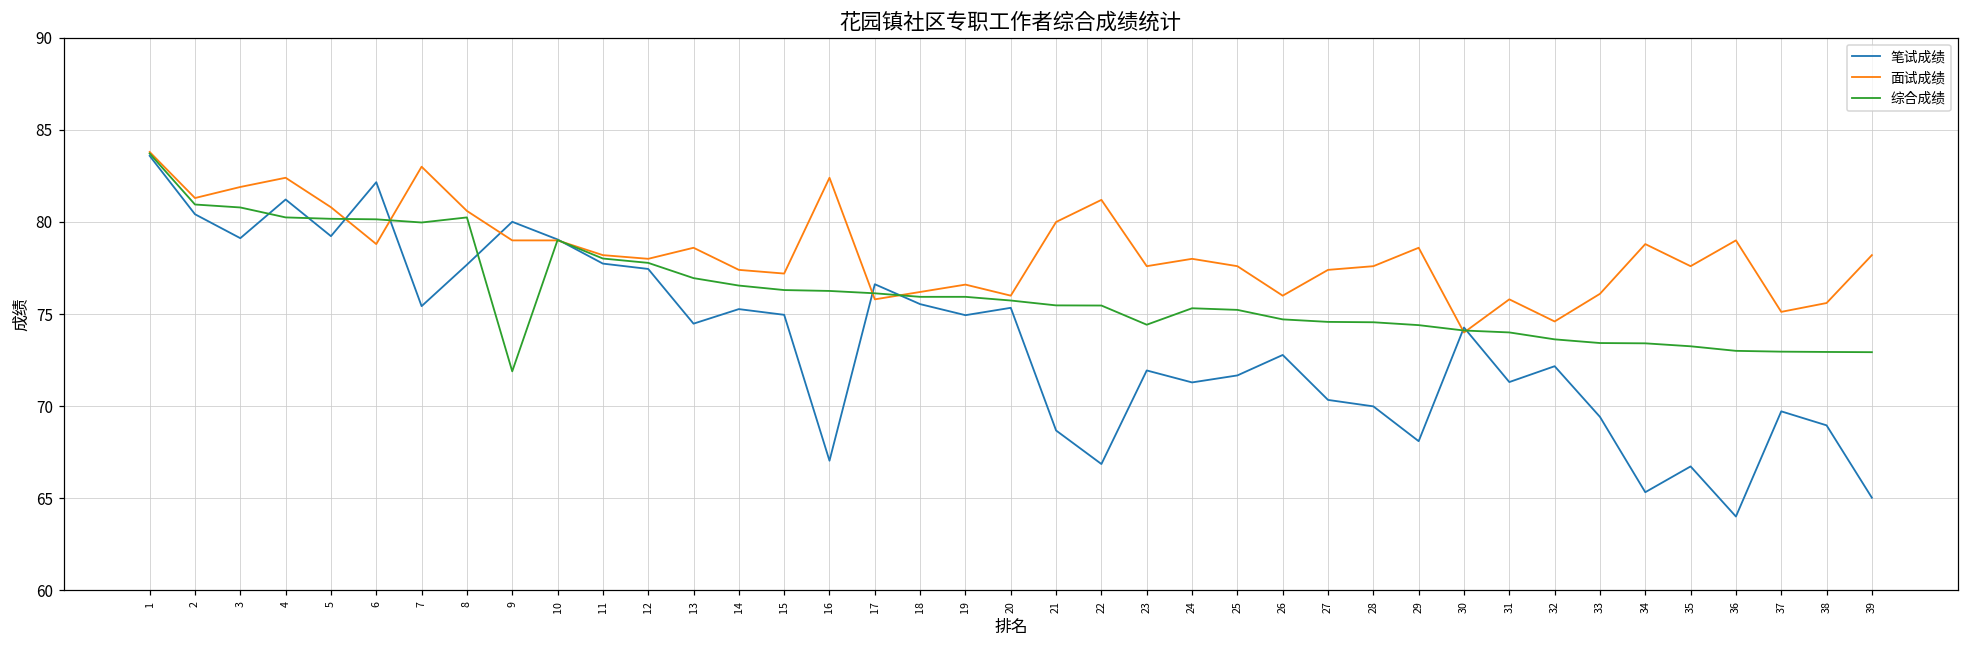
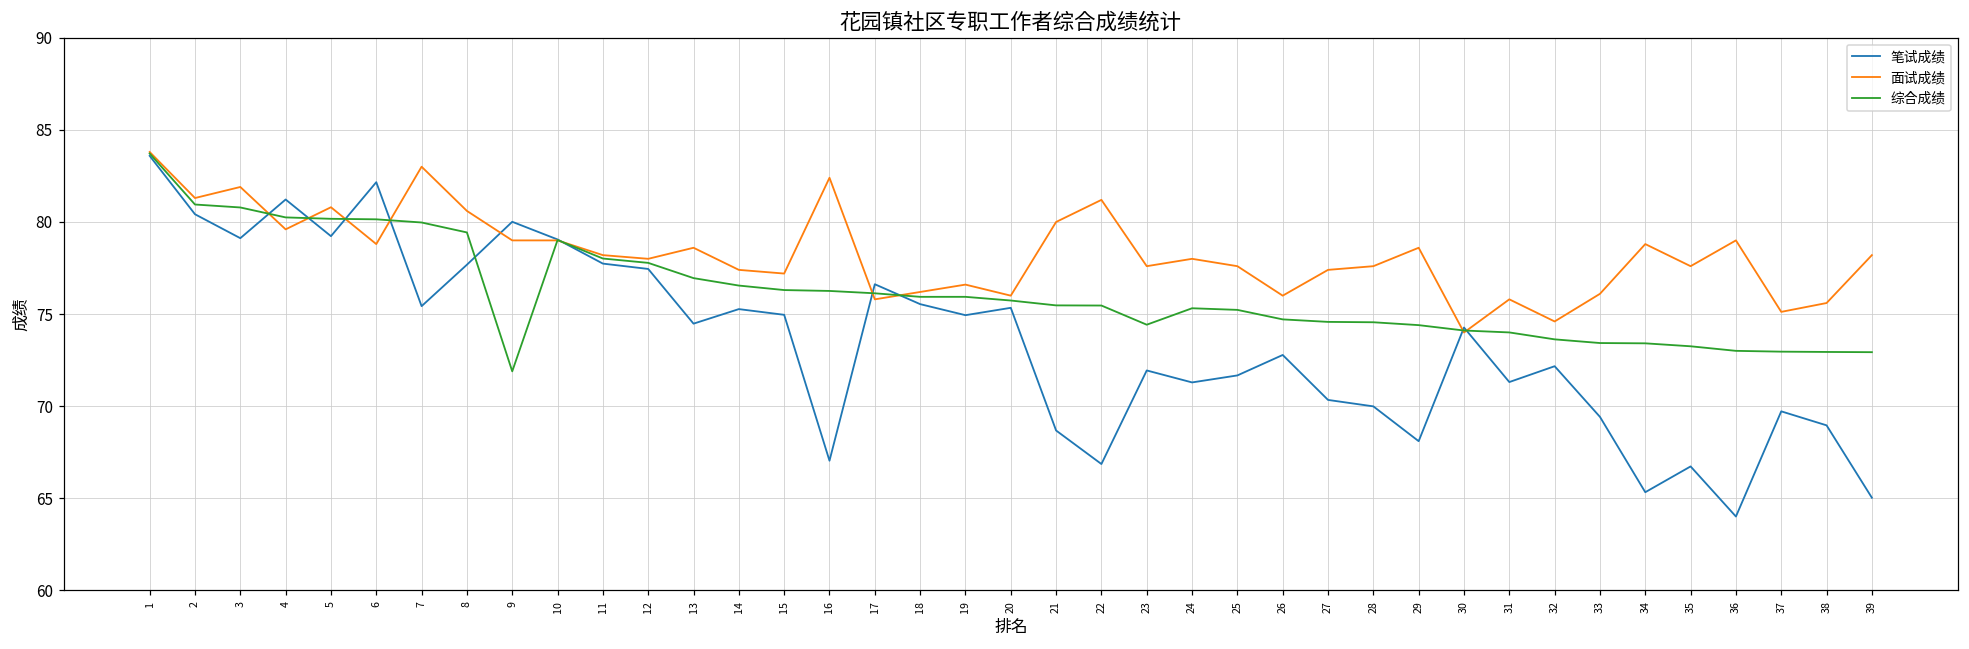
  {
    "笔试成绩": {
      "2": 80.4,
      "3": 79.1,
      "4": 81.2,
      "5": 79.2,
      "6": 82.2,
      "7": 75.4,
      "8": 77.7,
      "9": 80.0,
      "11": 77.7,
      "12": 77.5,
      "13": 74.5,
      "14": 75.3,
      "15": 75.0,
      "16": 67.0,
      "17": 76.6,
      "18": 75.5,
      "19": 74.9,
      "20": 75.3,
      "21": 68.7,
      "22": 66.9,
      "23": 71.9,
      "24": 71.3,
      "25": 71.7,
      "26": 72.8,
      "27": 70.3,
      "28": 70.0,
      "29": 68.1,
      "30": 74.3,
      "31": 71.3,
      "32": 72.2,
      "33": 69.4,
      "34": 65.3,
      "35": 66.7,
      "36": 64.0,
      "37": 69.7,
      "38": 69.0,
      "39": 65.0
    },
    "面试成绩": {
      "2": 81.3,
      "3": 81.9,
-     "4": 82.4,
+     "4": 79.6,
      "5": 80.8,
      "6": 78.8,
      "7": 83.0,
      "8": 80.6,
      "9": 79.0,
      "11": 78.2,
      "12": 78.0,
      "13": 78.6,
      "14": 77.4,
      "15": 77.2,
      "16": 82.4,
      "17": 75.8,
      "18": 76.2,
      "19": 76.6,
      "20": 76.0,
      "21": 80.0,
      "22": 81.2,
      "23": 77.6,
      "24": 78.0,
      "25": 77.6,
      "26": 76.0,
      "27": 77.4,
      "28": 77.6,
      "29": 78.6,
      "31": 75.8,
      "32": 74.6,
      "33": 76.1,
      "34": 78.8,
      "35": 77.6,
      "36": 79.0,
      "37": 75.1,
      "38": 75.6,
      "39": 78.2
    },
    "综合成绩": {
      "2": 80.9,
      "3": 80.8,
      "4": 80.2,
      "5": 80.2,
      "6": 80.1,
      "7": 80.0,
-     "8": 80.2,
+     "8": 79.4,
      "9": 71.9,
      "11": 78.0,
      "12": 77.8,
      "13": 77.0,
      "14": 76.5,
      "15": 76.3,
      "16": 76.3,
      "17": 76.1,
      "18": 75.9,
      "19": 75.9,
      "20": 75.7,
      "21": 75.5,
      "22": 75.5,
      "23": 74.4,
      "24": 75.3,
      "25": 75.2,
      "26": 74.7,
      "27": 74.6,
      "28": 74.6,
      "29": 74.4,
      "31": 74.0,
      "32": 73.6,
      "33": 73.4,
      "34": 73.4,
      "35": 73.3,
      "36": 73.0,
      "37": 73.0,
      "38": 72.9,
      "39": 72.9
    }
  }
